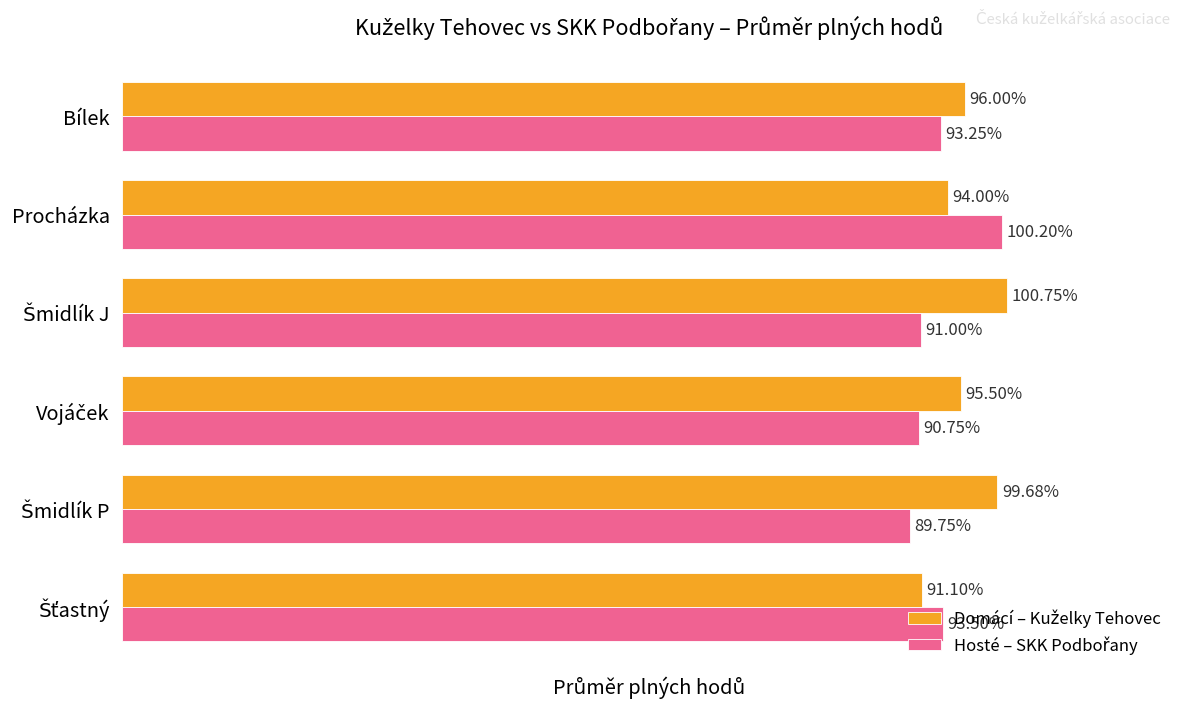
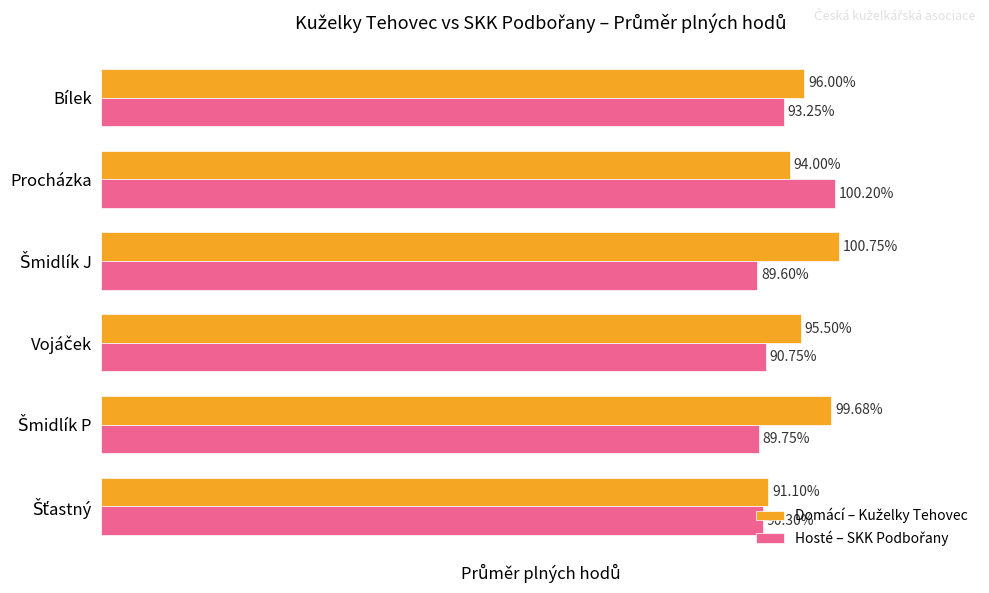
  {
    "Domácí – Kuželky Tehovec": {
      "Bílek": "96.00%",
      "Procházka": "94.00%",
      "Šmidlík J": "100.75%",
      "Vojáček": "95.50%",
      "Šmidlík P": "99.68%",
      "Šťastný": "91.10%"
    },
    "Hosté – SKK Podbořany": {
      "Bílek": "93.25%",
      "Procházka": "100.20%",
-     "Šmidlík J": "91.00%",
+     "Šmidlík J": "89.60%",
      "Vojáček": "90.75%",
      "Šmidlík P": "89.75%",
-     "Šťastný": "93.50%"
+     "Šťastný": "90.30%"
    }
  }
